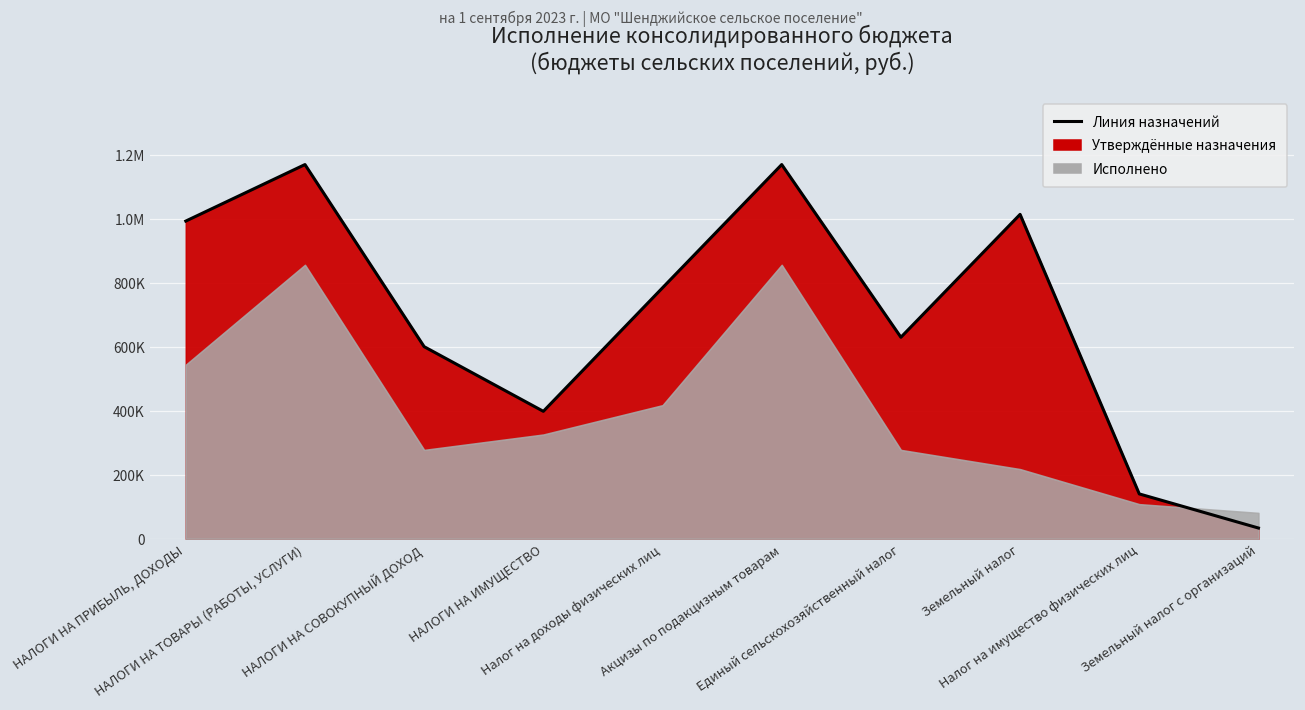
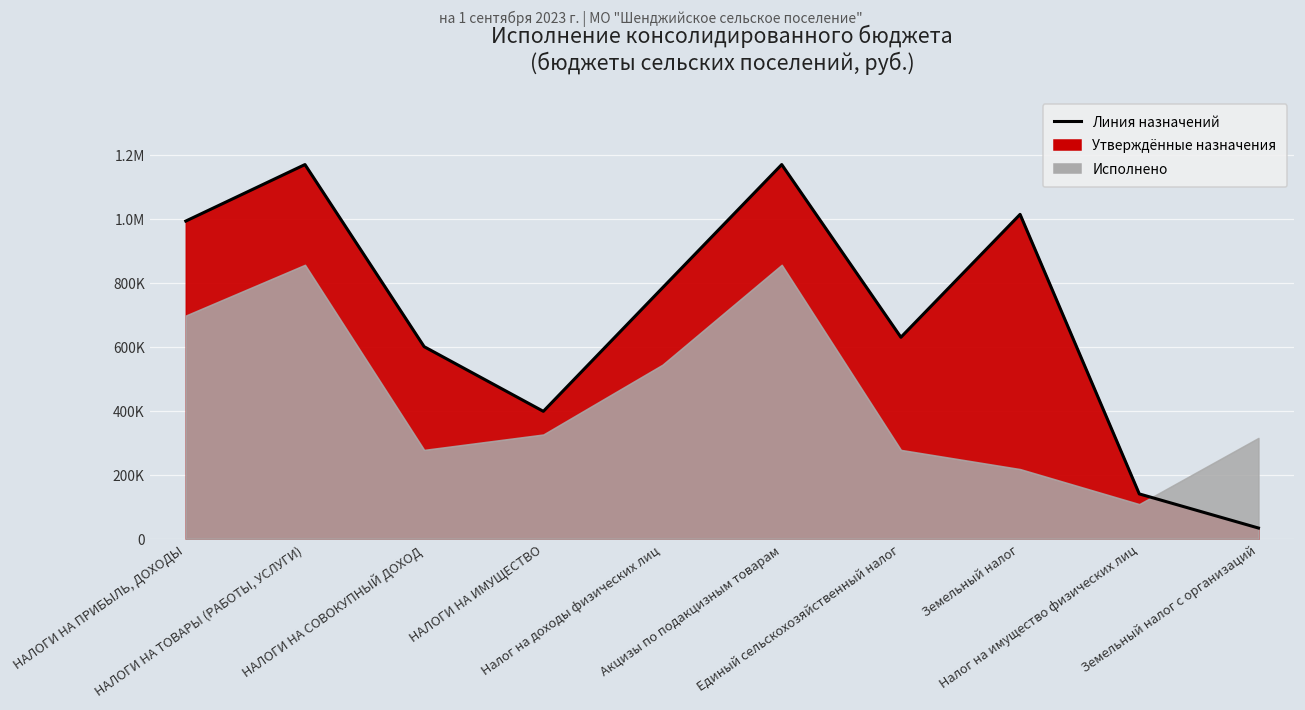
  {
    "Утверждённые назначения": {
      "НАЛОГИ НА ПРИБЫЛЬ, ДОХОДЫ": 990000,
      "НАЛОГИ НА ТОВАРЫ (РАБОТЫ, УСЛУГИ)": 1170000,
      "НАЛОГИ НА СОВОКУПНЫЙ ДОХОД": 600000,
      "НАЛОГИ НА ИМУЩЕСТВО": 400000,
      "Налог на доходы физических лиц": 780000,
      "Акцизы по подакцизным товарам": 1170000,
      "Единый сельскохозяйственный налог": 630000,
      "Земельный налог": 1010000,
      "Налог на имущество физических лиц": 140000,
      "Земельный налог с организаций": 30000
    },
    "Исполнено": {
-     "НАЛОГИ НА ПРИБЫЛЬ, ДОХОДЫ": 540000,
+     "НАЛОГИ НА ПРИБЫЛЬ, ДОХОДЫ": 700000,
      "НАЛОГИ НА ТОВАРЫ (РАБОТЫ, УСЛУГИ)": 860000,
      "НАЛОГИ НА СОВОКУПНЫЙ ДОХОД": 280000,
      "НАЛОГИ НА ИМУЩЕСТВО": 330000,
-     "Налог на доходы физических лиц": 420000,
+     "Налог на доходы физических лиц": 540000,
      "Акцизы по подакцизным товарам": 860000,
      "Единый сельскохозяйственный налог": 280000,
      "Земельный налог": 220000,
      "Налог на имущество физических лиц": 110000,
-     "Земельный налог с организаций": 80000
+     "Земельный налог с организаций": 310000
    }
  }
